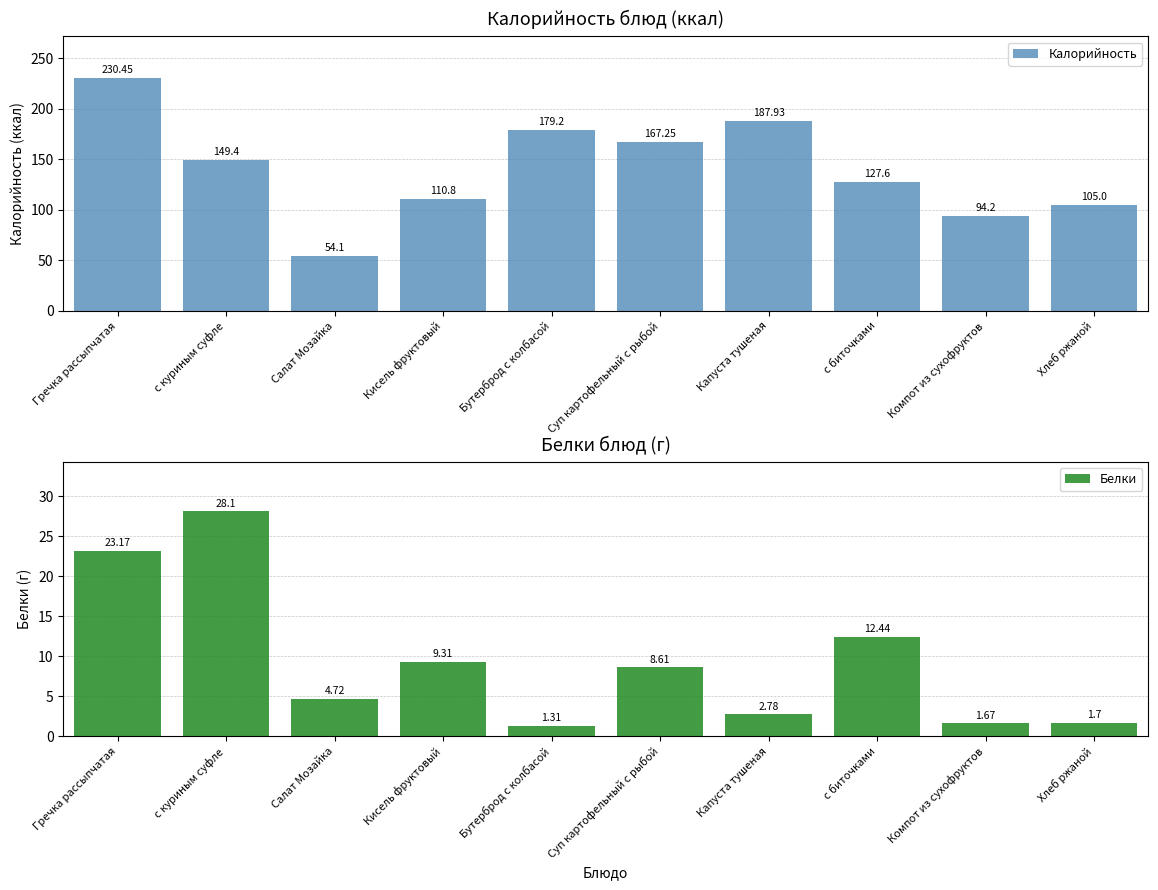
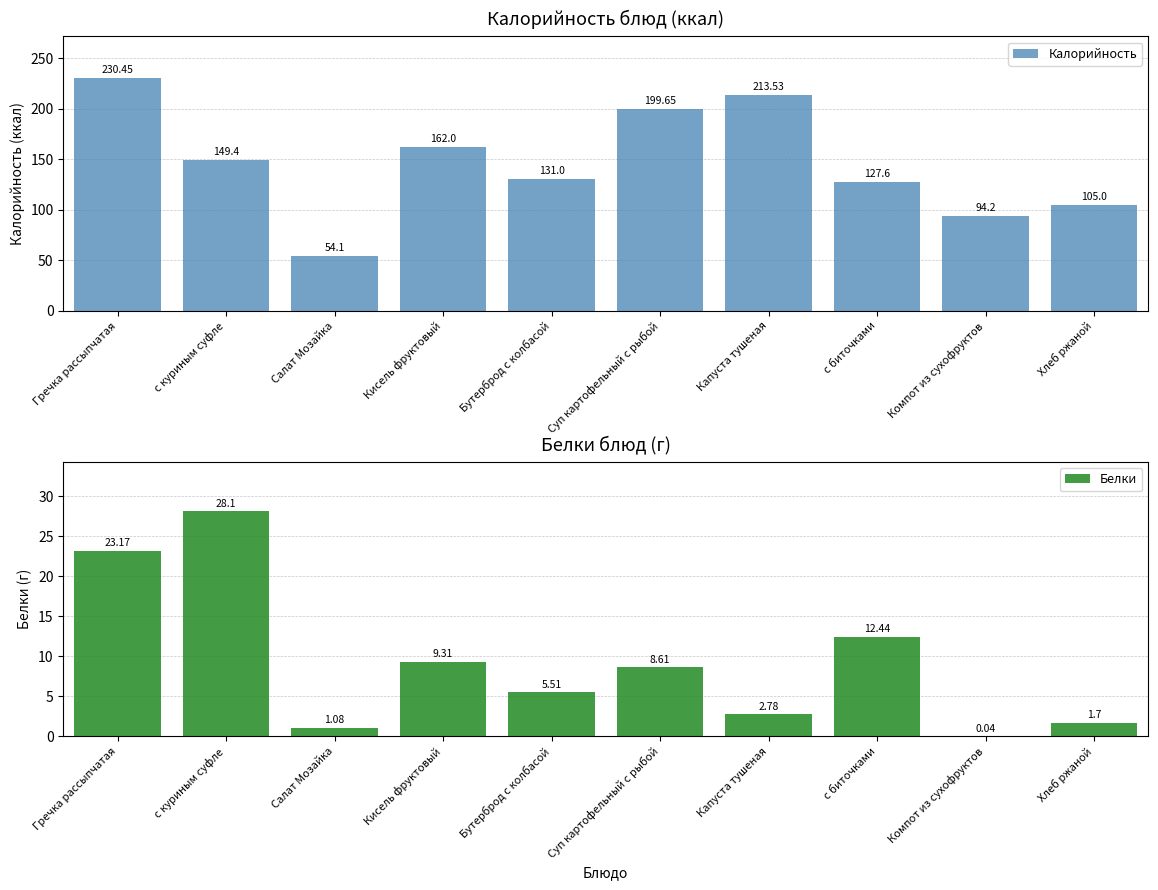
  {
    "Калорийность блюд (ккал)": {
      "Гречка рассыпчатая": 230.45,
      "с куриным суфле": 149.4,
      "Салат Мозайка": 54.1,
-     "Кисель фруктовый": 110.8,
-     "Бутерброд с колбасой": 179.2,
-     "Суп картофельный с рыбой": 167.25,
-     "Капуста тушеная": 187.93,
+     "Кисель фруктовый": 162.0,
+     "Бутерброд с колбасой": 131.0,
+     "Суп картофельный с рыбой": 199.65,
+     "Капуста тушеная": 213.53,
      "с биточками": 127.6,
      "Компот из сухофруктов": 94.2,
      "Хлеб ржаной": 105.0
    },
    "Белки блюд (г)": {
      "Гречка рассыпчатая": 23.17,
      "с куриным суфле": 28.1,
-     "Салат Мозайка": 4.72,
+     "Салат Мозайка": 1.08,
      "Кисель фруктовый": 9.31,
-     "Бутерброд с колбасой": 1.31,
+     "Бутерброд с колбасой": 5.51,
      "Суп картофельный с рыбой": 8.61,
      "Капуста тушеная": 2.78,
      "с биточками": 12.44,
-     "Компот из сухофруктов": 1.67,
+     "Компот из сухофруктов": 0.04,
      "Хлеб ржаной": 1.7
    }
  }
